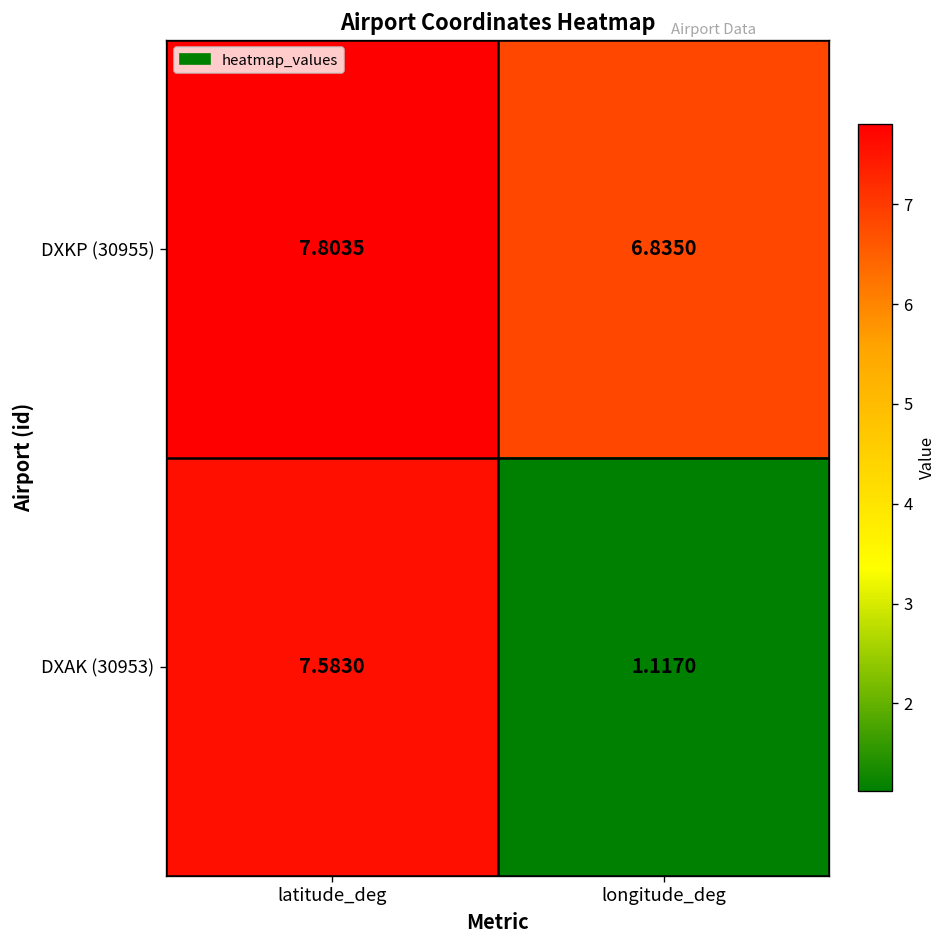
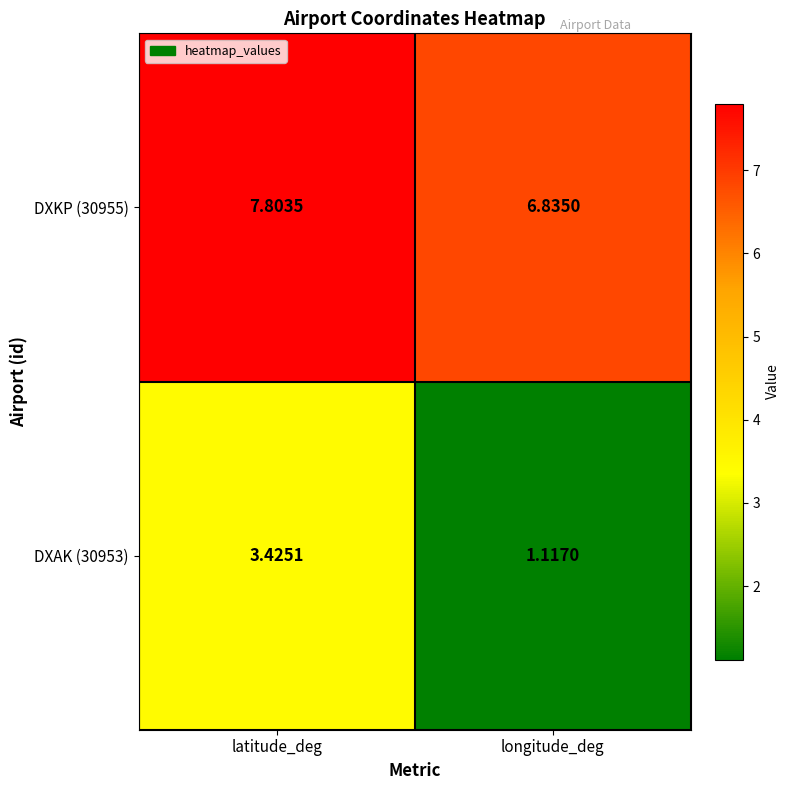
  {
    "DXKP (30955)": {
      "latitude_deg": 7.8035,
      "longitude_deg": 6.8350
    },
    "DXAK (30953)": {
-     "latitude_deg": 7.5830,
+     "latitude_deg": 3.4251,
      "longitude_deg": 1.1170
    }
  }
